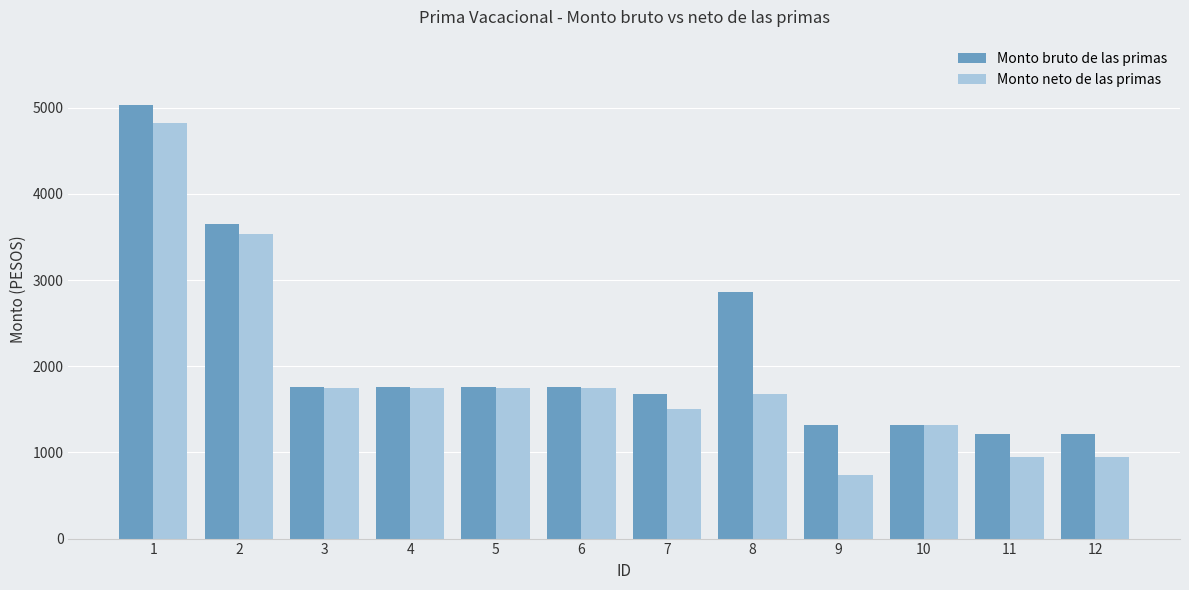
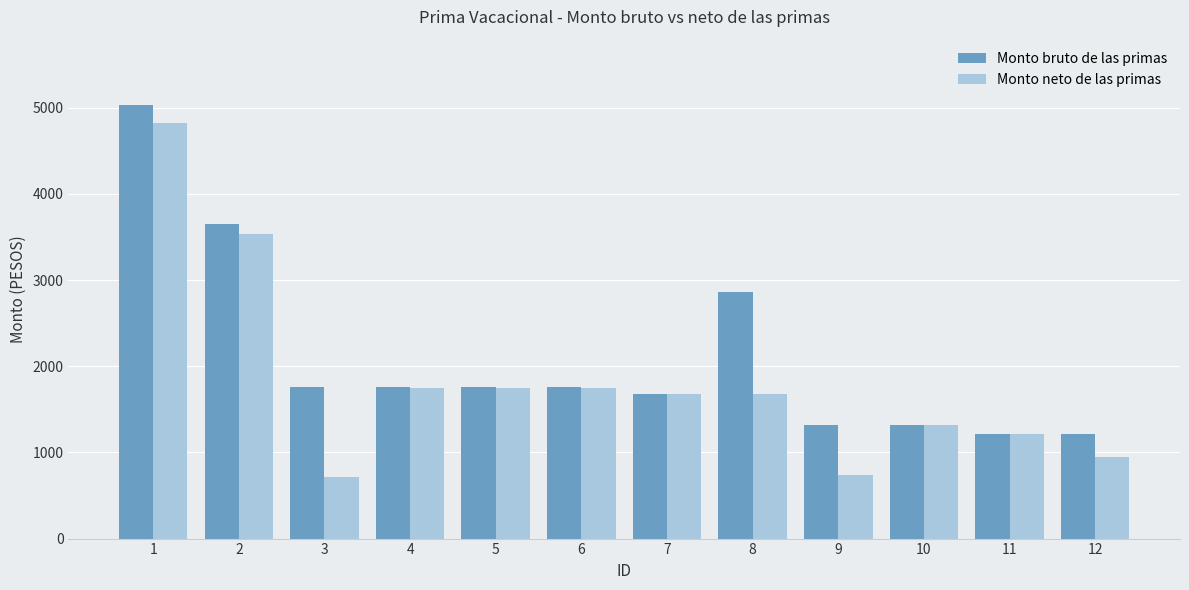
  {
    "Monto bruto de las primas": {
      "1": 5000,
      "2": 3700,
      "3": 1800,
      "4": 1800,
      "5": 1800,
      "6": 1800,
      "7": 1700,
      "8": 2900,
      "9": 1300,
      "10": 1300,
      "11": 1200,
      "12": 1200
    },
    "Monto neto de las primas": {
      "1": 4800,
      "2": 3500,
-     "3": 1800,
+     "3": 700,
      "4": 1800,
      "5": 1800,
      "6": 1800,
-     "7": 1500,
+     "7": 1700,
      "8": 1700,
      "9": 700,
      "10": 1300,
-     "11": 900,
+     "11": 1200,
      "12": 900
    }
  }
